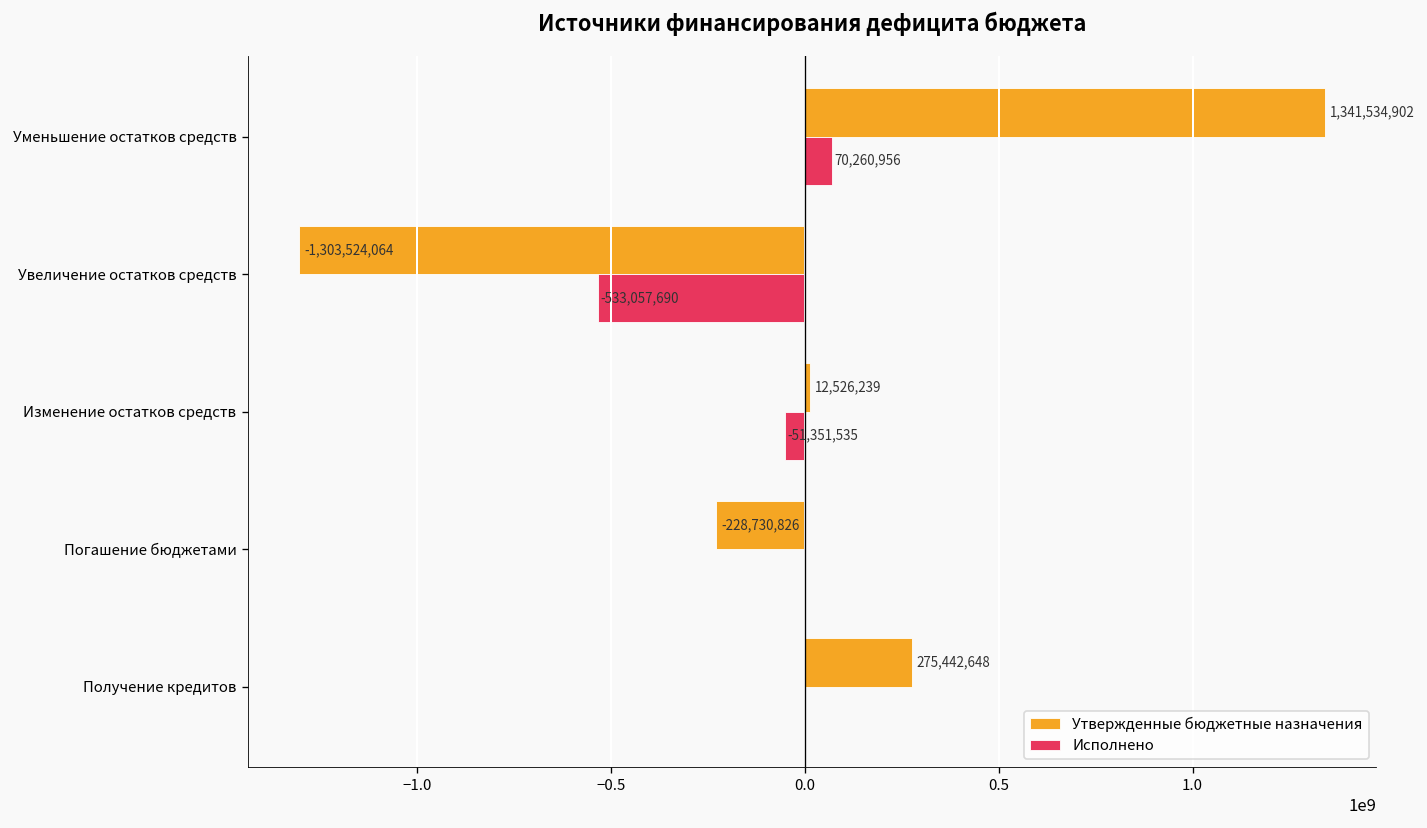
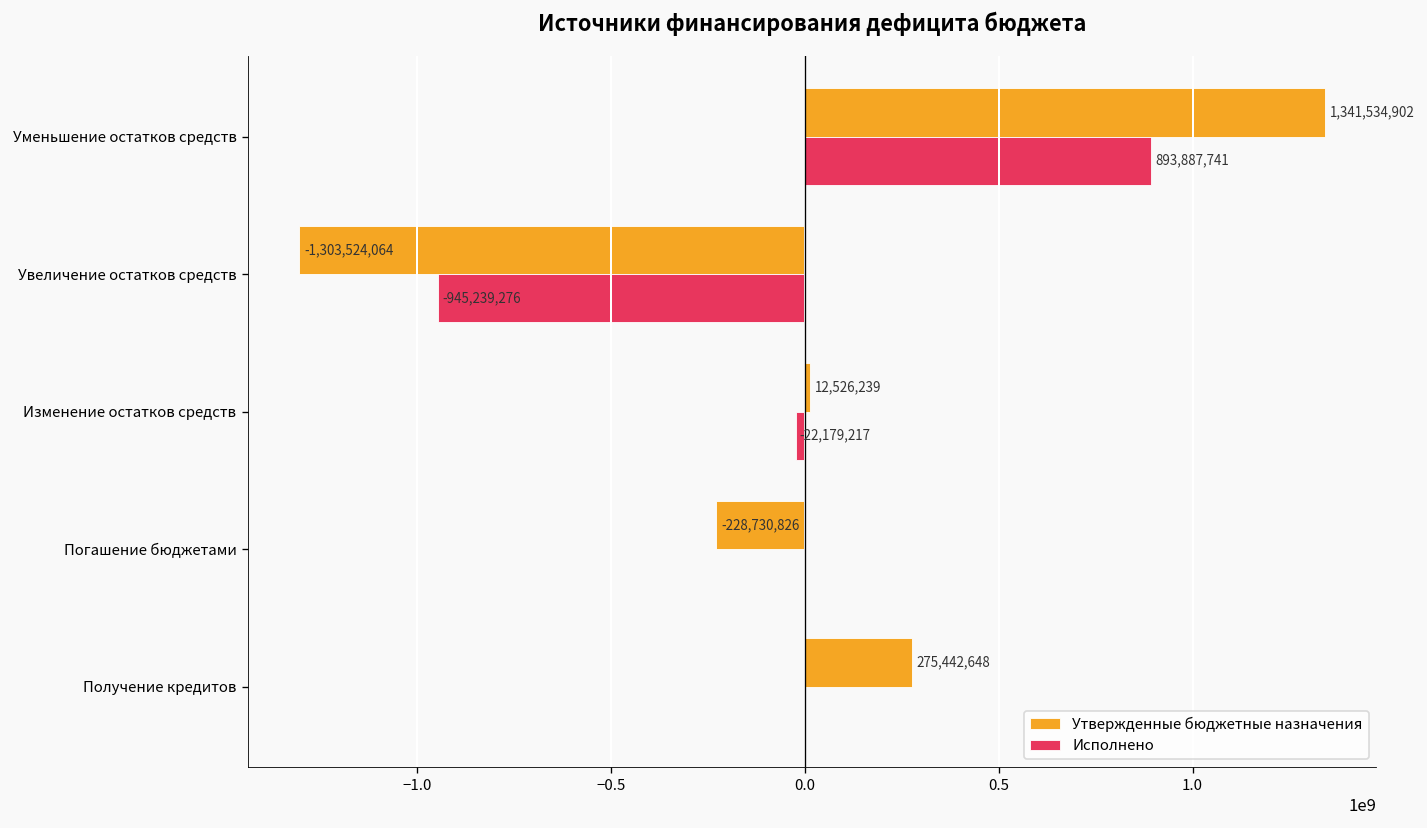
  {
    "Утвержденные бюджетные назначения": {
      "Уменьшение остатков средств": "1,341,534,902",
      "Увеличение остатков средств": "-1,303,524,064",
      "Изменение остатков средств": "12,526,239",
      "Погашение бюджетами": "-228,730,826",
      "Получение кредитов": "275,442,648"
    },
    "Исполнено": {
-     "Уменьшение остатков средств": "70,260,956",
-     "Увеличение остатков средств": "-533,057,690",
-     "Изменение остатков средств": "-51,351,535"
+     "Уменьшение остатков средств": "893,887,741",
+     "Увеличение остатков средств": "-945,239,276",
+     "Изменение остатков средств": "-22,179,217"
    }
  }
